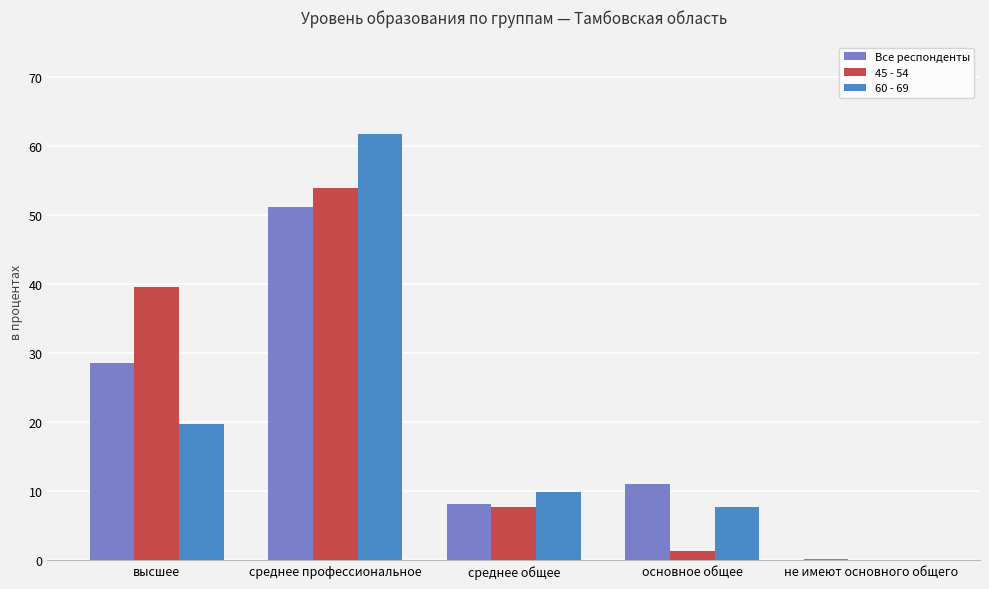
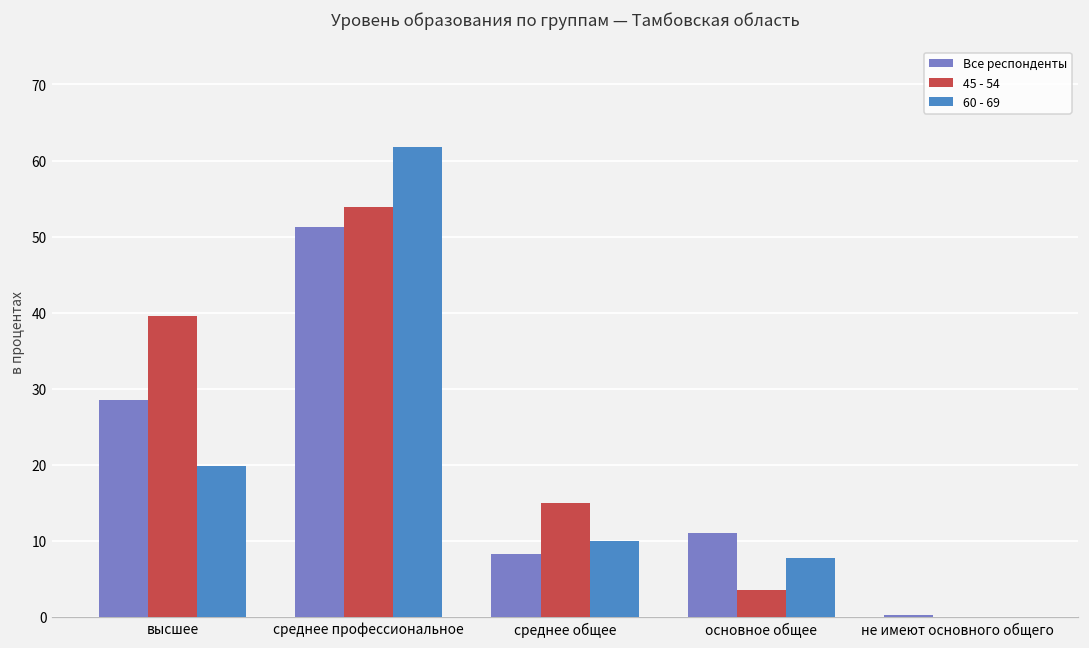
  {
    "45 - 54": {
      "высшее": 39,
      "среднее профессиональное": 54,
-     "среднее общее": 8,
-     "основное общее": 1,
+     "среднее общее": 15,
+     "основное общее": 3,
      "не имеют основного общего": 0
    }
  }
